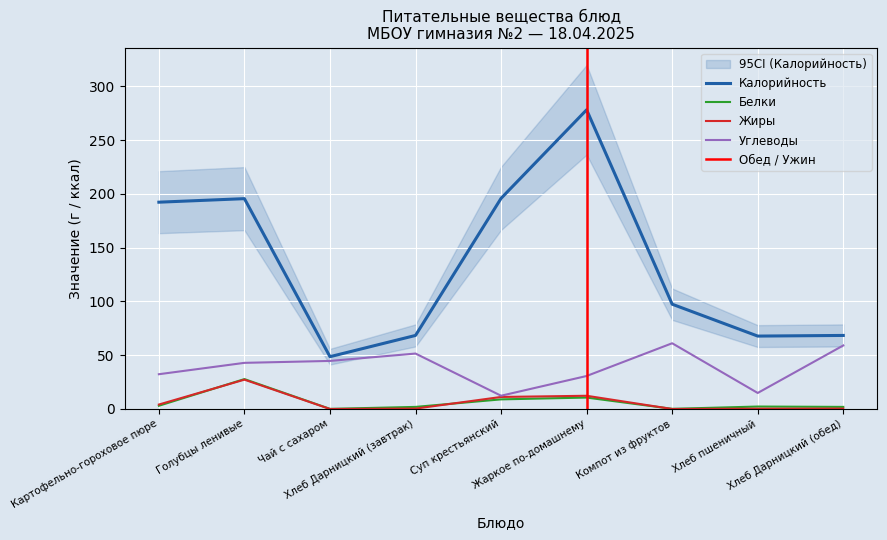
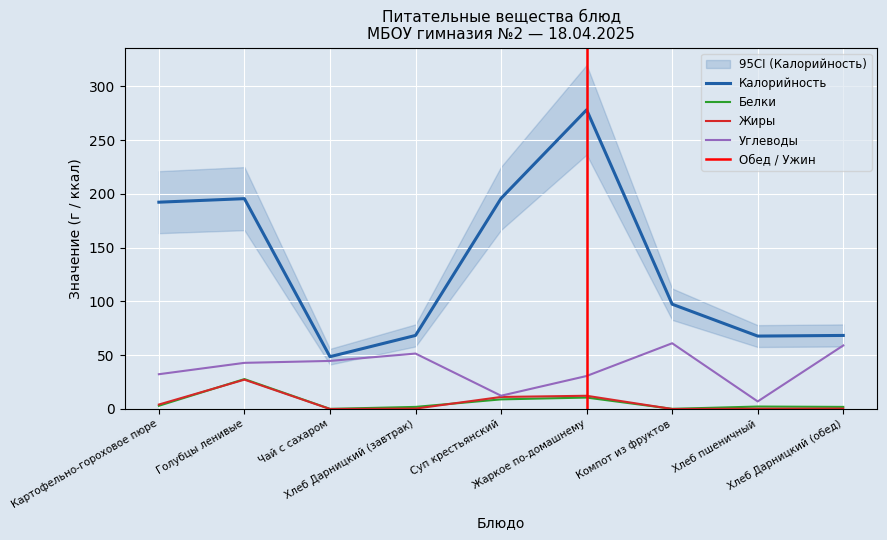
  {
    "Углеводы": {
      "Картофельно-гороховое пюре": 32,
      "Голубцы ленивые": 43,
      "Чай с сахаром": 45,
      "Хлеб Дарницкий (завтрак)": 52,
      "Жаркое по-домашнему": 31,
      "Компот из фруктов": 61,
-     "Хлеб пшеничный": 15,
+     "Хлеб пшеничный": 7,
      "Хлеб Дарницкий (обед)": 59
    }
  }
